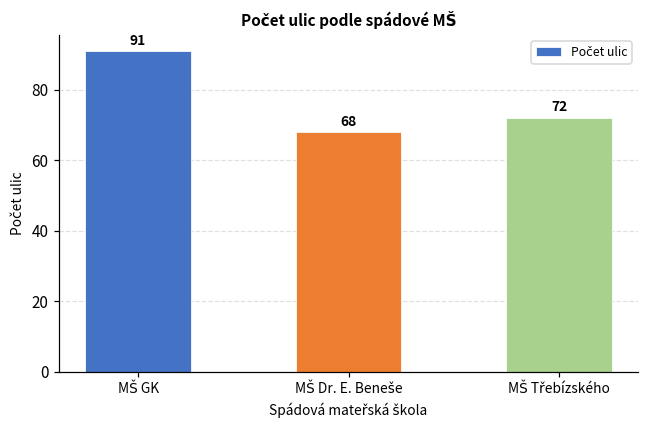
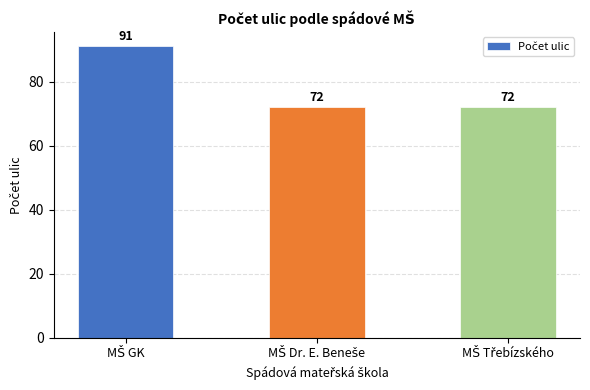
  {
    "MŠ GK": 91,
-   "MŠ Dr. E. Beneše": 68,
+   "MŠ Dr. E. Beneše": 72,
    "MŠ Třebízského": 72
  }
